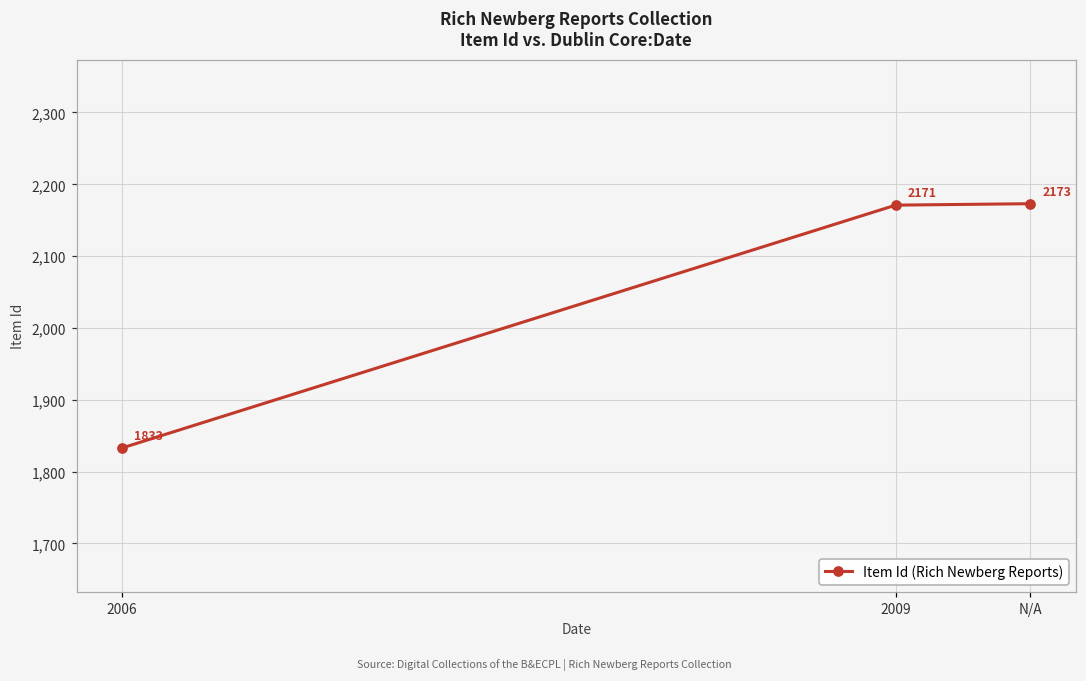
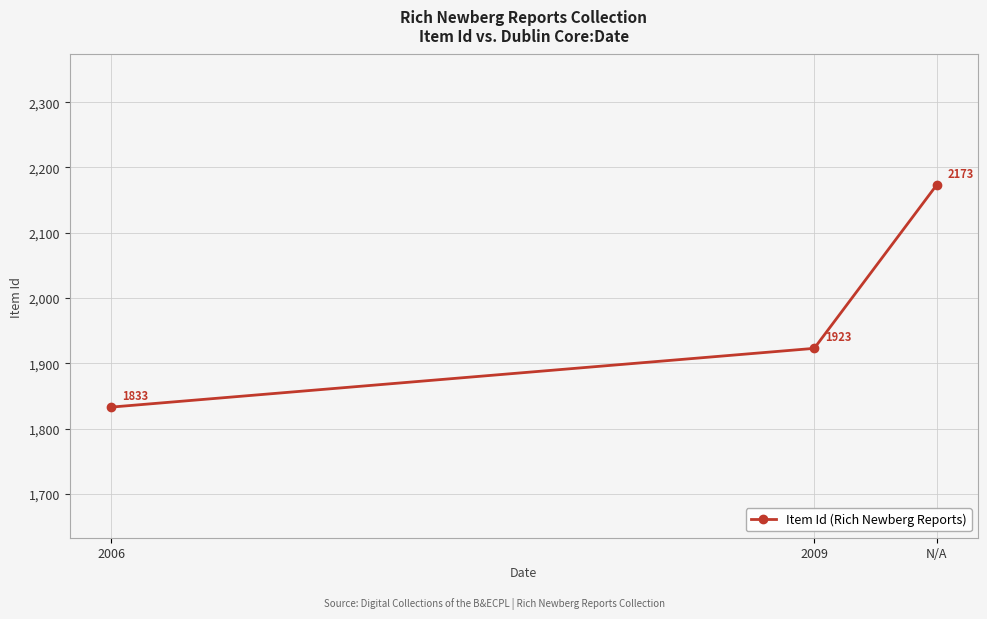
  {
    "2006": 1833,
-   "2009": 2171,
+   "2009": 1923,
    "N/A": 2173
  }
